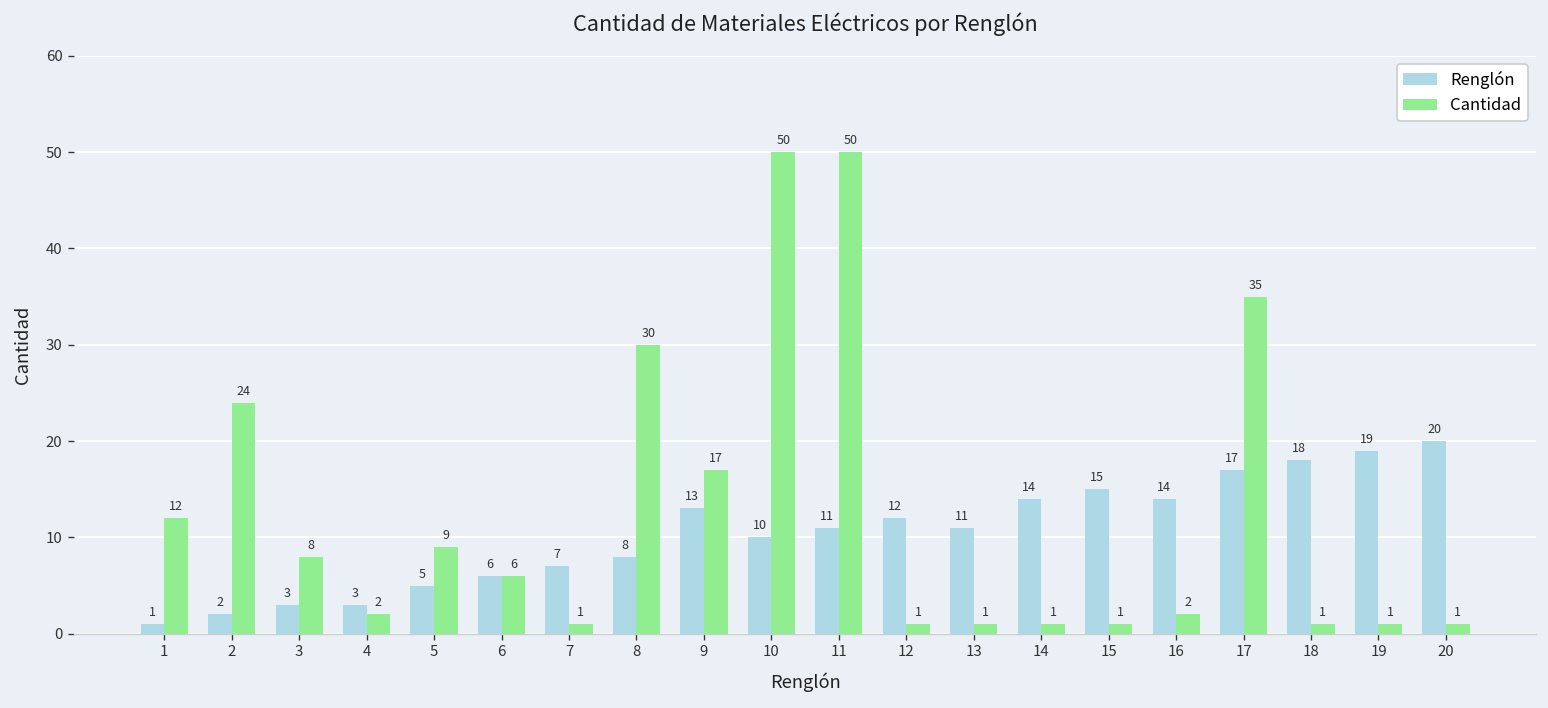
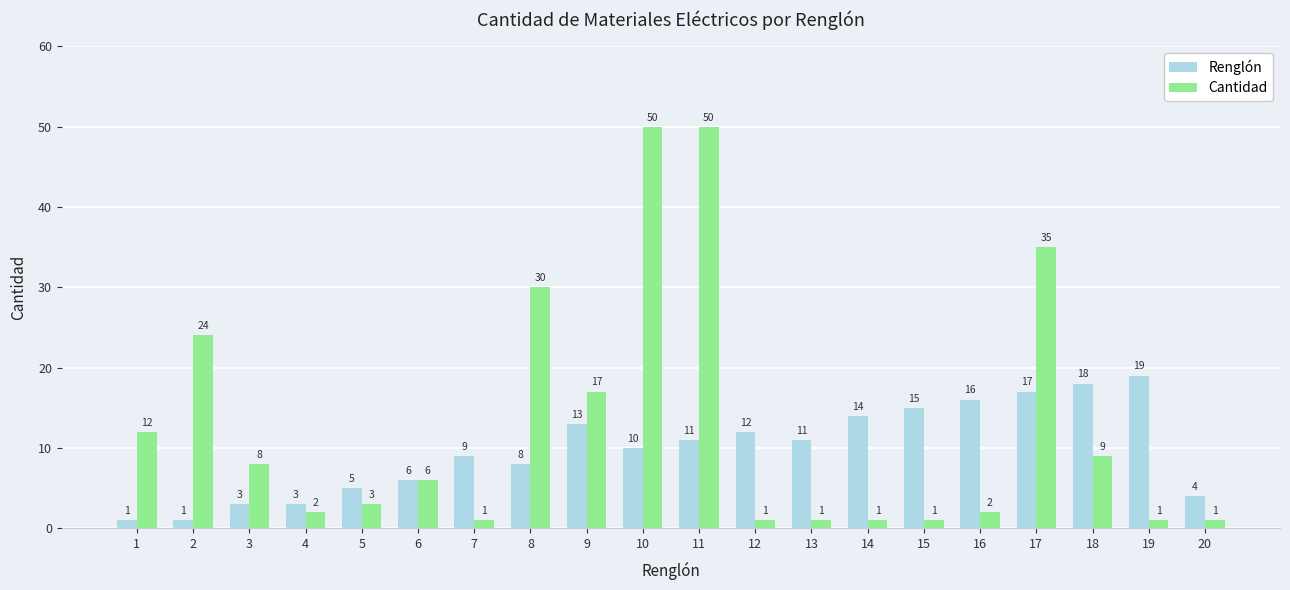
  {
    "Renglón": {
      "1": 1,
-     "2": 2,
+     "2": 1,
      "3": 3,
      "4": 3,
      "5": 5,
      "6": 6,
-     "7": 7,
+     "7": 9,
      "8": 8,
      "9": 13,
      "10": 10,
      "11": 11,
      "12": 12,
      "13": 11,
      "14": 14,
      "15": 15,
-     "16": 14,
+     "16": 16,
      "17": 17,
      "18": 18,
      "19": 19,
-     "20": 20
+     "20": 4
    },
    "Cantidad": {
      "1": 12,
      "2": 24,
      "3": 8,
      "4": 2,
-     "5": 9,
+     "5": 3,
      "6": 6,
      "7": 1,
      "8": 30,
      "9": 17,
      "10": 50,
      "11": 50,
      "12": 1,
      "13": 1,
      "14": 1,
      "15": 1,
      "16": 2,
      "17": 35,
-     "18": 1,
+     "18": 9,
      "19": 1,
      "20": 1
    }
  }
